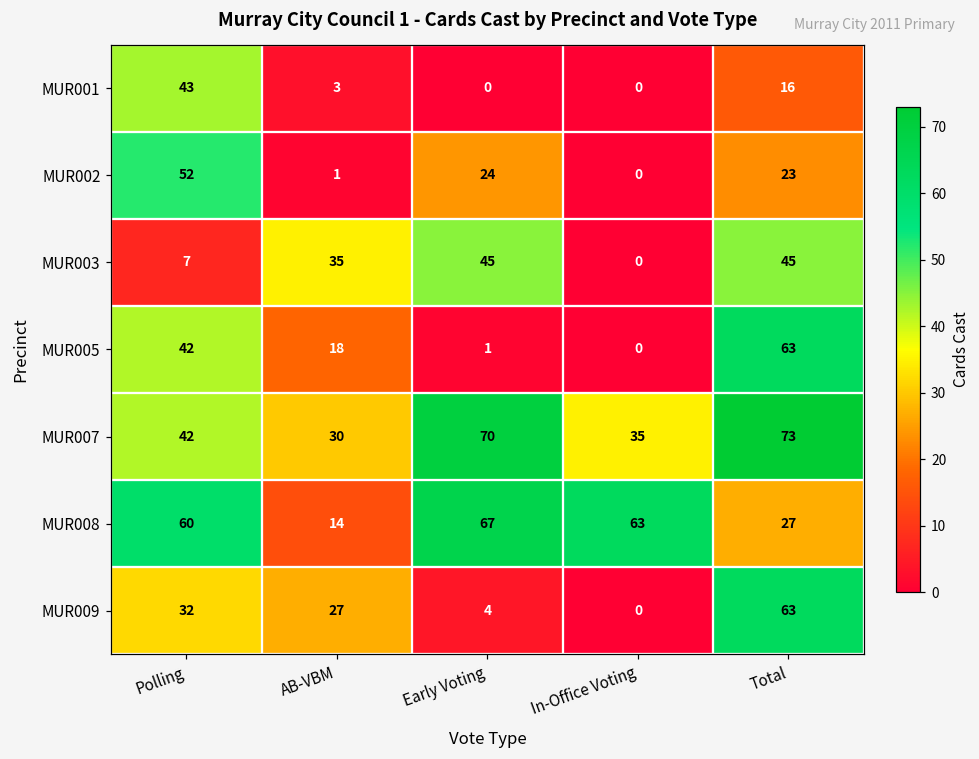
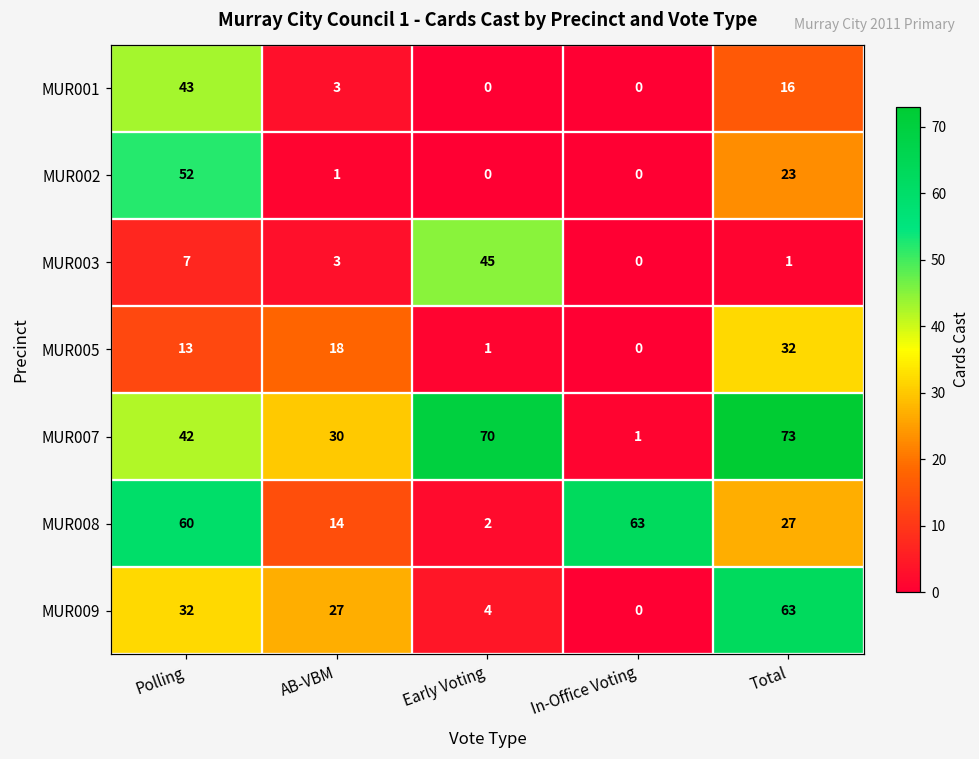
  {
    "MUR001": {
      "Polling": 43,
      "AB-VBM": 3,
      "Early Voting": 0,
      "In-Office Voting": 0,
      "Total": 16
    },
    "MUR002": {
      "Polling": 52,
      "AB-VBM": 1,
-     "Early Voting": 24,
+     "Early Voting": 0,
      "In-Office Voting": 0,
      "Total": 23
    },
    "MUR003": {
      "Polling": 7,
-     "AB-VBM": 35,
+     "AB-VBM": 3,
      "Early Voting": 45,
      "In-Office Voting": 0,
-     "Total": 45
+     "Total": 1
    },
    "MUR005": {
-     "Polling": 42,
+     "Polling": 13,
      "AB-VBM": 18,
      "Early Voting": 1,
      "In-Office Voting": 0,
-     "Total": 63
+     "Total": 32
    },
    "MUR007": {
      "Polling": 42,
      "AB-VBM": 30,
      "Early Voting": 70,
-     "In-Office Voting": 35,
+     "In-Office Voting": 1,
      "Total": 73
    },
    "MUR008": {
      "Polling": 60,
      "AB-VBM": 14,
-     "Early Voting": 67,
+     "Early Voting": 2,
      "In-Office Voting": 63,
      "Total": 27
    },
    "MUR009": {
      "Polling": 32,
      "AB-VBM": 27,
      "Early Voting": 4,
      "In-Office Voting": 0,
      "Total": 63
    }
  }
